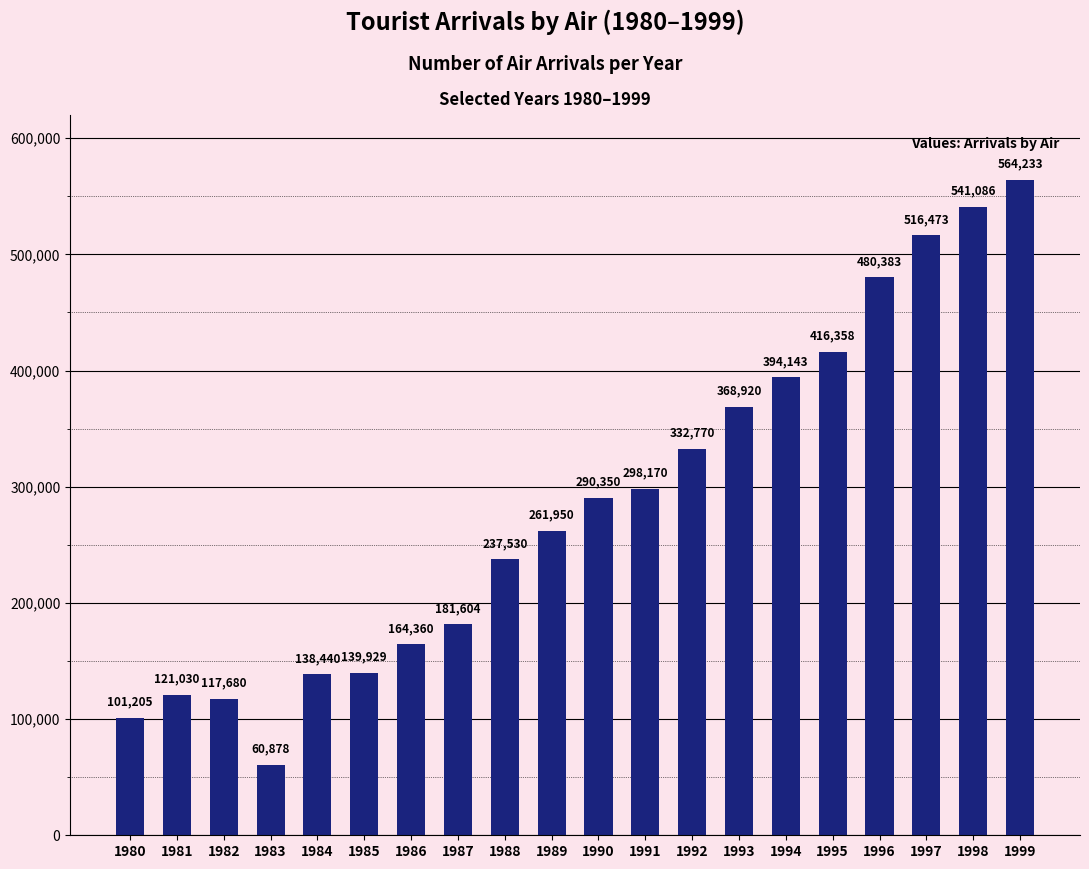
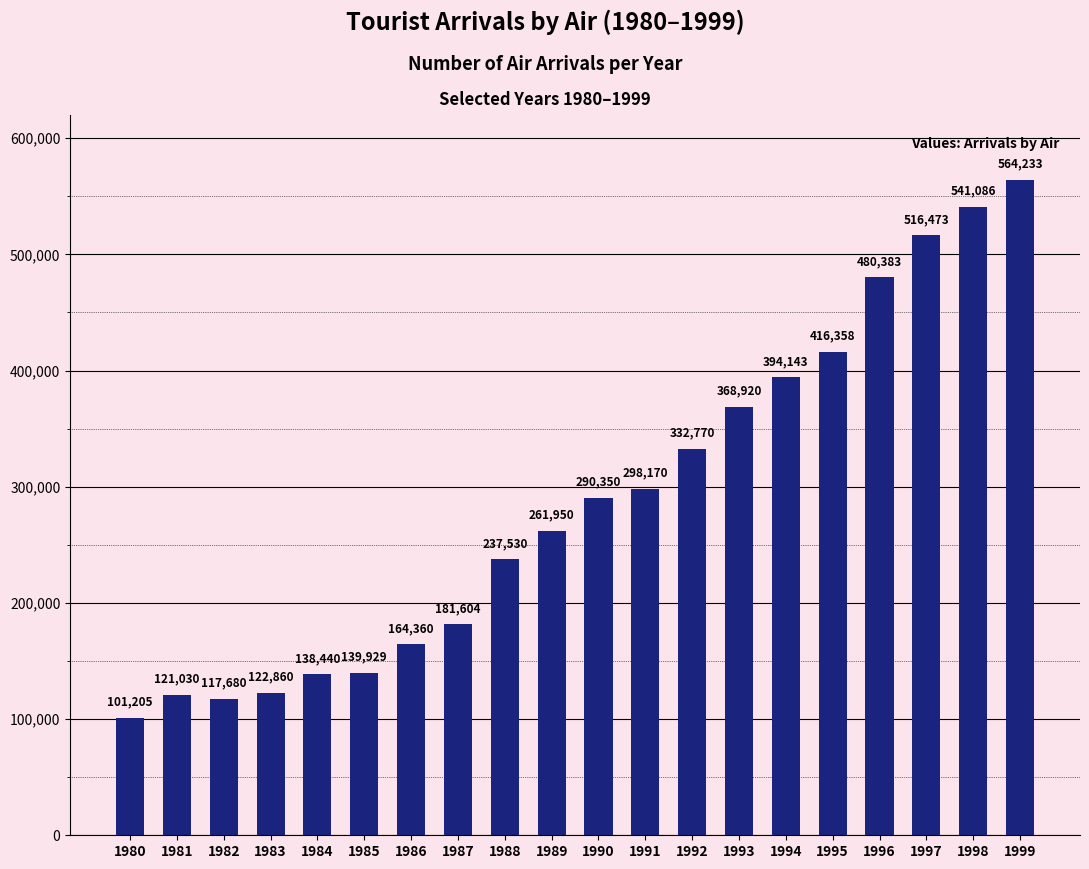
  {
    "1980": "101,205",
    "1981": "121,030",
    "1982": "117,680",
-   "1983": "60,878",
+   "1983": "122,860",
    "1984": "138,440",
    "1985": "139,929",
    "1986": "164,360",
    "1987": "181,604",
    "1988": "237,530",
    "1989": "261,950",
    "1990": "290,350",
    "1991": "298,170",
    "1992": "332,770",
    "1993": "368,920",
    "1994": "394,143",
    "1995": "416,358",
    "1996": "480,383",
    "1997": "516,473",
    "1998": "541,086",
    "1999": "564,233"
  }
